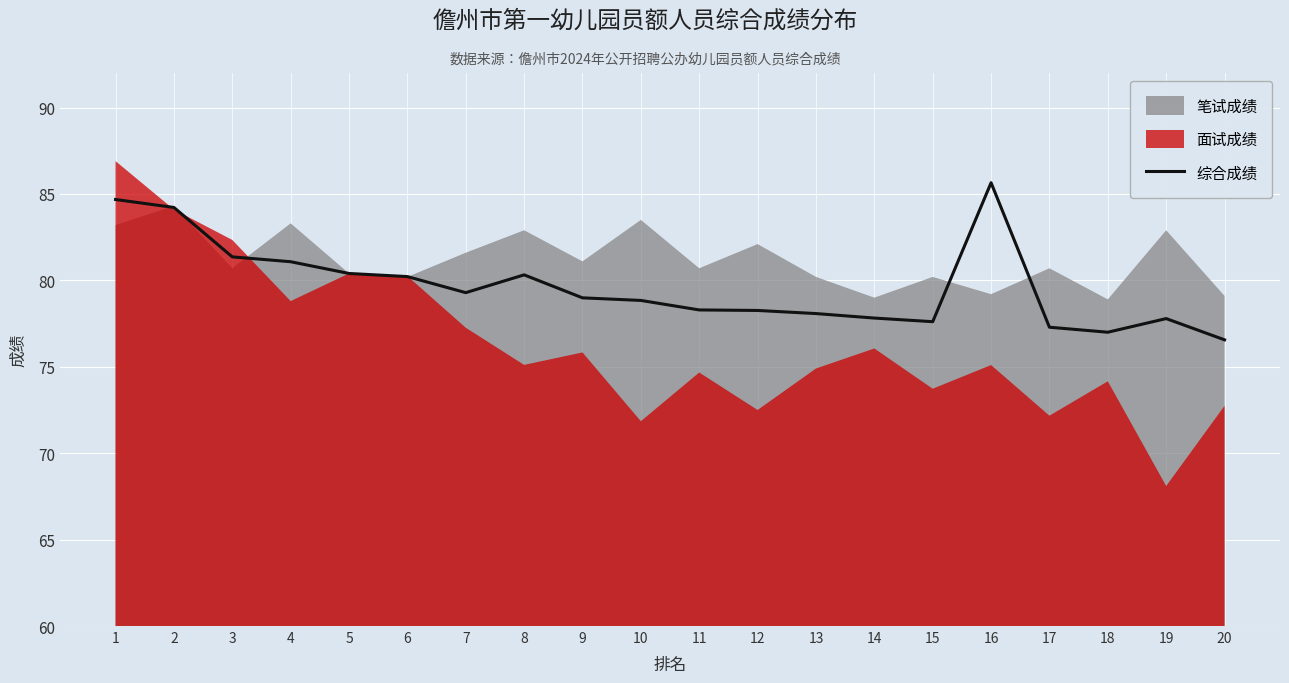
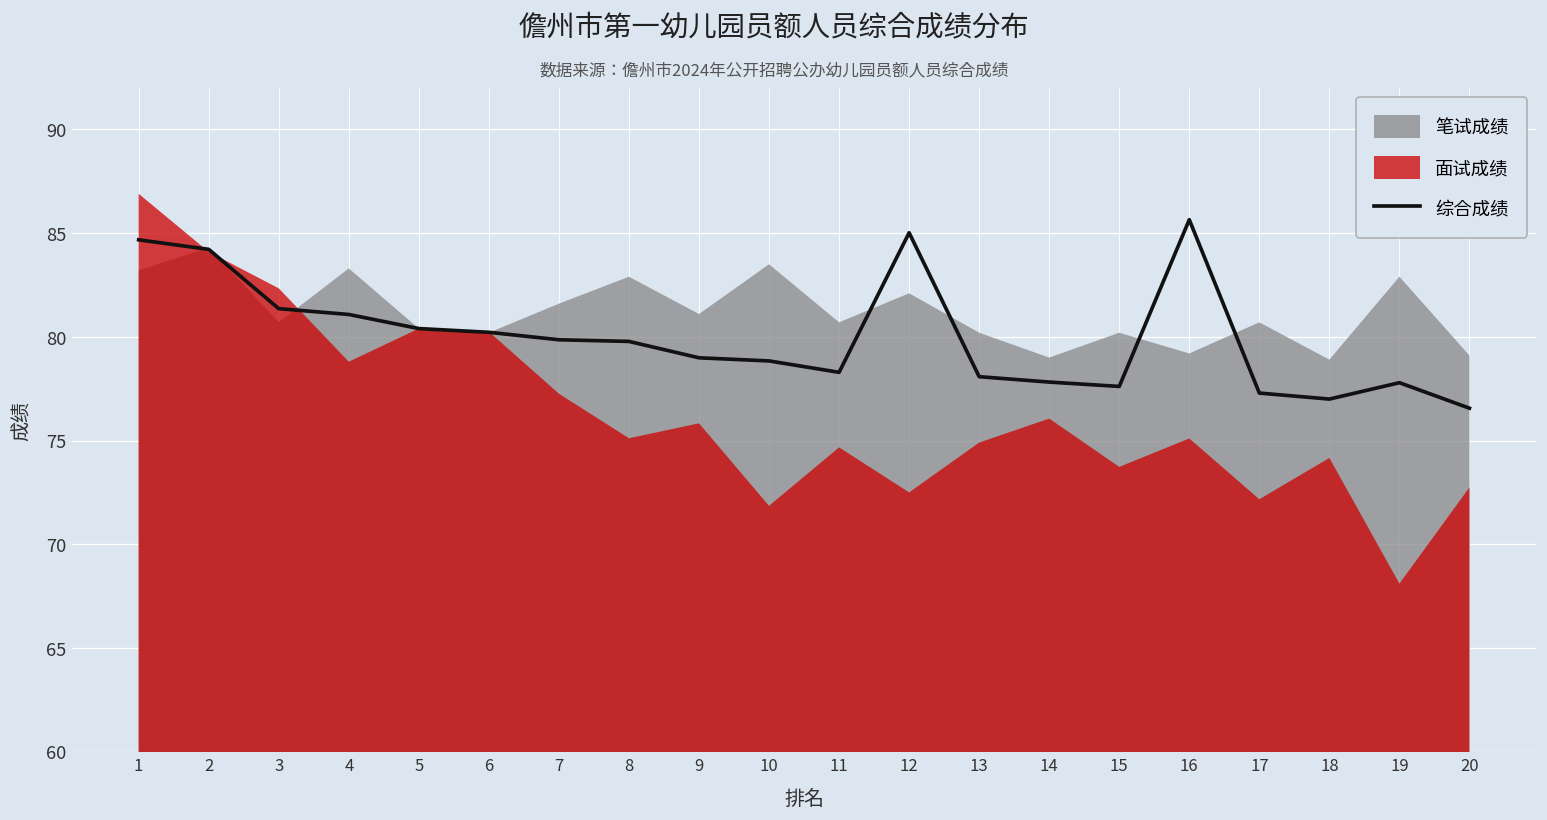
  {
    "综合成绩": {
      "1": 84.7,
      "3": 81.4,
      "4": 81.1,
-     "7": 79.3,
-     "8": 80.3,
+     "7": 79.9,
+     "8": 79.8,
      "9": 79.0,
      "10": 78.8,
      "11": 78.3,
-     "12": 78.3,
+     "12": 85.0,
      "13": 78.1,
      "14": 77.8,
      "15": 77.6,
      "16": 85.7,
      "17": 77.3,
      "18": 77.0,
      "19": 77.8,
      "20": 76.6
    },
    "笔试成绩": {
      "1": 83.2,
      "3": 80.7,
      "4": 83.3,
      "7": 81.6,
      "8": 82.9,
      "9": 81.1,
      "10": 83.5,
      "11": 80.7,
      "12": 82.1,
      "13": 80.2,
      "14": 79.0,
      "15": 80.2,
      "16": 79.2,
      "17": 80.7,
      "18": 78.9,
      "19": 82.9,
      "20": 79.1
    },
    "面试成绩": {
      "1": 86.9,
      "3": 82.3,
      "4": 78.8,
      "7": 77.3,
      "8": 75.1,
      "9": 75.8,
      "10": 71.9,
      "11": 74.7,
      "12": 72.5,
      "13": 74.9,
      "14": 76.1,
      "15": 73.7,
      "16": 75.1,
      "17": 72.2,
      "18": 74.2,
      "19": 68.1,
      "20": 72.7
    }
  }
